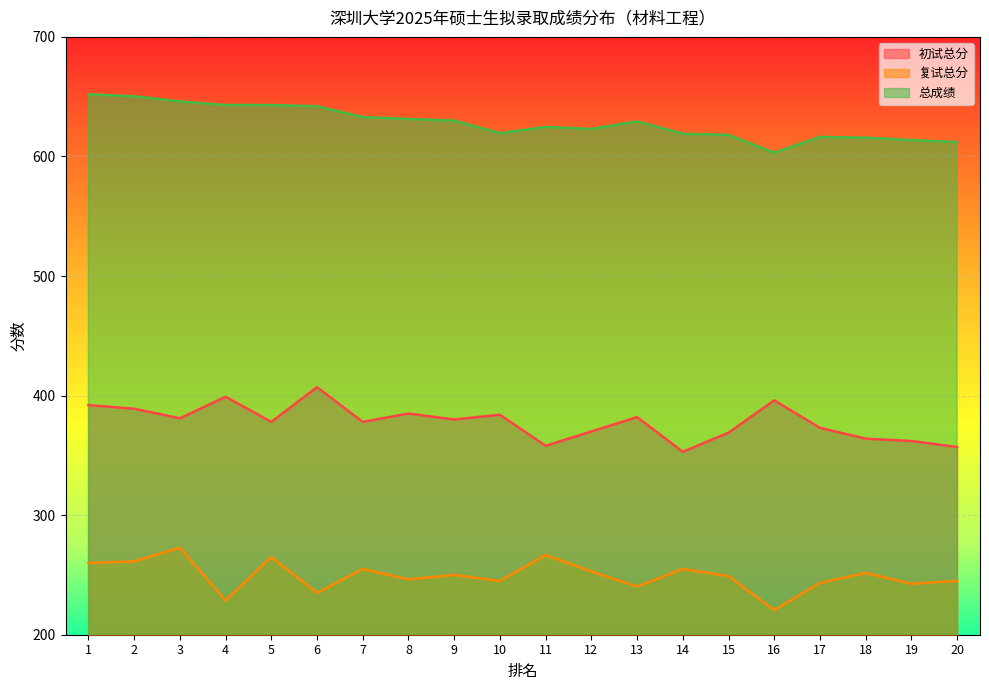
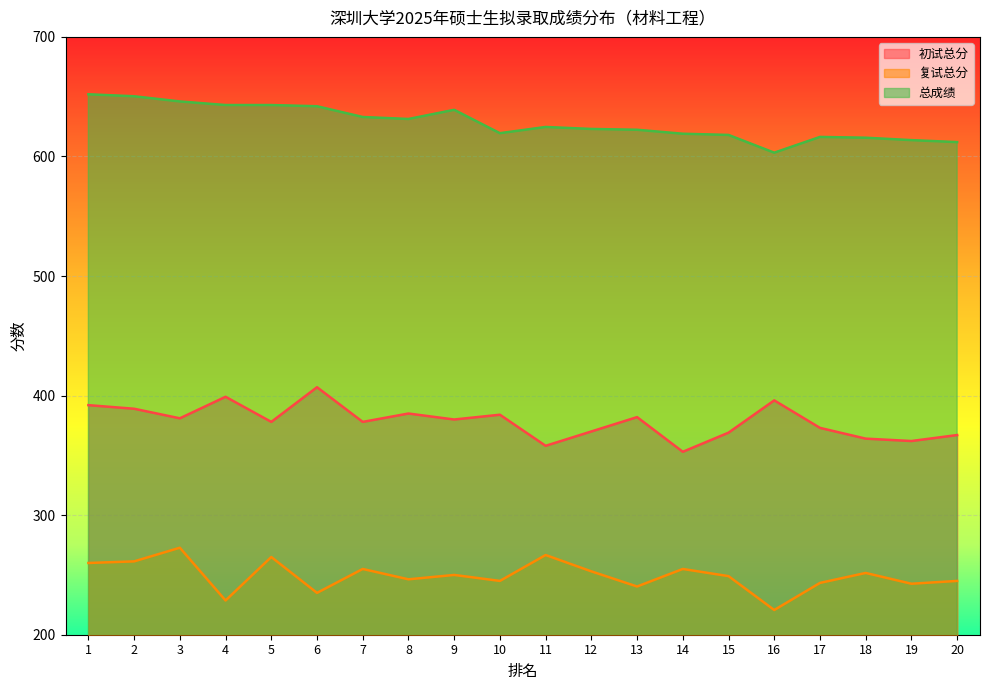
  {
    "初试总分": {
      "1": 392,
      "2": 389,
      "3": 381,
      "4": 399,
      "5": 378,
      "6": 407,
      "7": 378,
      "8": 385,
      "9": 380,
      "10": 384,
      "11": 358,
      "12": 370,
      "13": 382,
      "14": 353,
      "15": 369,
      "16": 396,
      "17": 373,
      "18": 364,
      "19": 362,
-     "20": 357
+     "20": 367
    },
    "复试总分": {
      "1": 260,
      "2": 261,
      "3": 273,
      "4": 229,
      "5": 265,
      "6": 235,
      "7": 255,
      "8": 246,
      "9": 250,
      "10": 245,
      "11": 267,
      "12": 253,
      "13": 240,
      "14": 255,
      "15": 249,
      "16": 221,
      "17": 243,
      "18": 252,
      "19": 243,
      "20": 245
    },
    "总成绩": {
      "1": 652,
      "2": 650,
      "3": 646,
      "4": 643,
      "5": 643,
      "6": 642,
      "7": 633,
      "8": 631,
-     "9": 630,
+     "9": 639,
      "10": 619,
      "11": 625,
      "12": 623,
-     "13": 629,
+     "13": 622,
      "14": 619,
      "15": 618,
      "16": 603,
      "17": 616,
      "18": 616,
      "19": 614,
      "20": 612
    }
  }
